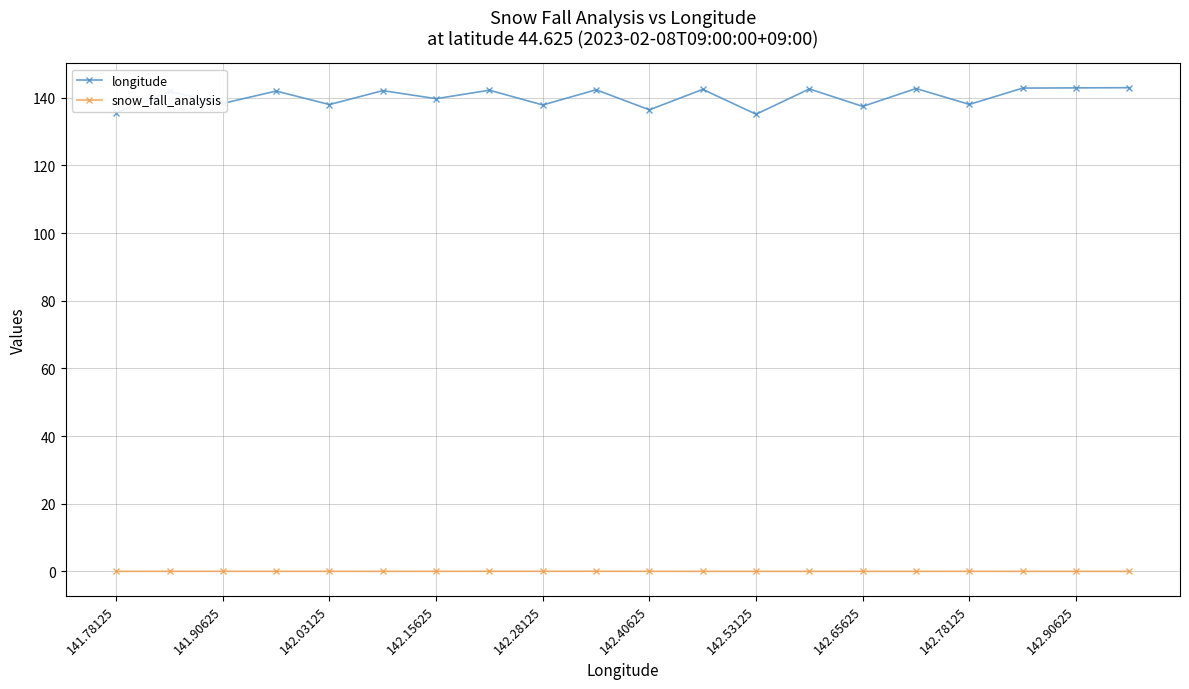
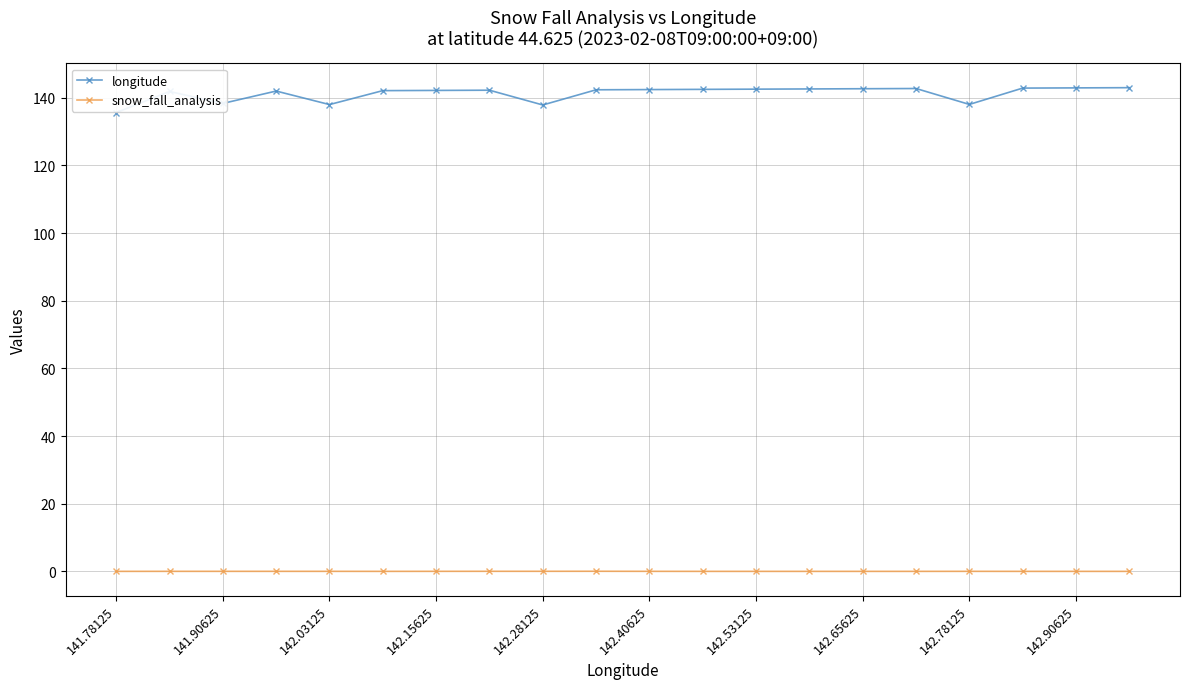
  {
    "longitude": {
      "141.78125": 136,
      "142.03125": 138,
-     "142.15625": 140,
+     "142.15625": 142,
      "142.28125": 138,
-     "142.40625": 136,
-     "142.53125": 135,
-     "142.65625": 137,
+     "142.40625": 142,
+     "142.53125": 143,
+     "142.65625": 143,
      "142.78125": 138,
      "142.90625": 143
    },
    "snow_fall_analysis": {
      "141.78125": 0,
      "141.90625": 0,
      "142.03125": 0,
      "142.15625": 0,
      "142.28125": 0,
      "142.40625": 0,
      "142.53125": 0,
      "142.65625": 0,
      "142.78125": 0,
      "142.90625": 0
    }
  }
